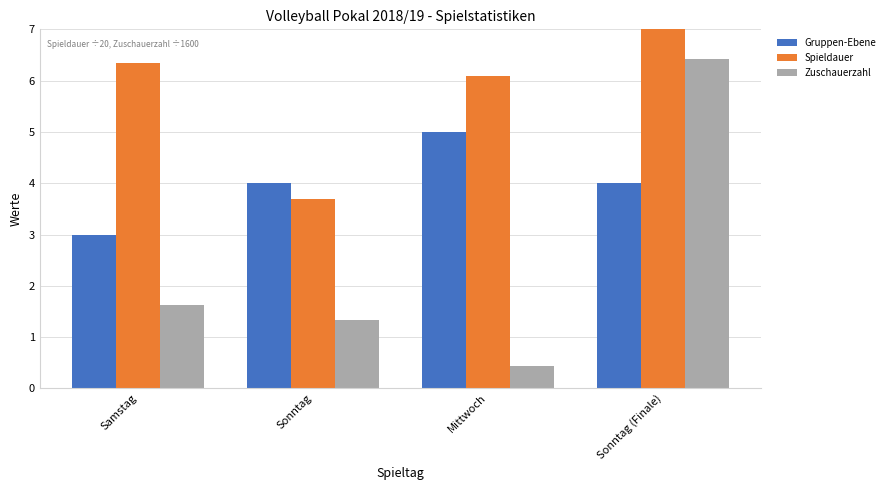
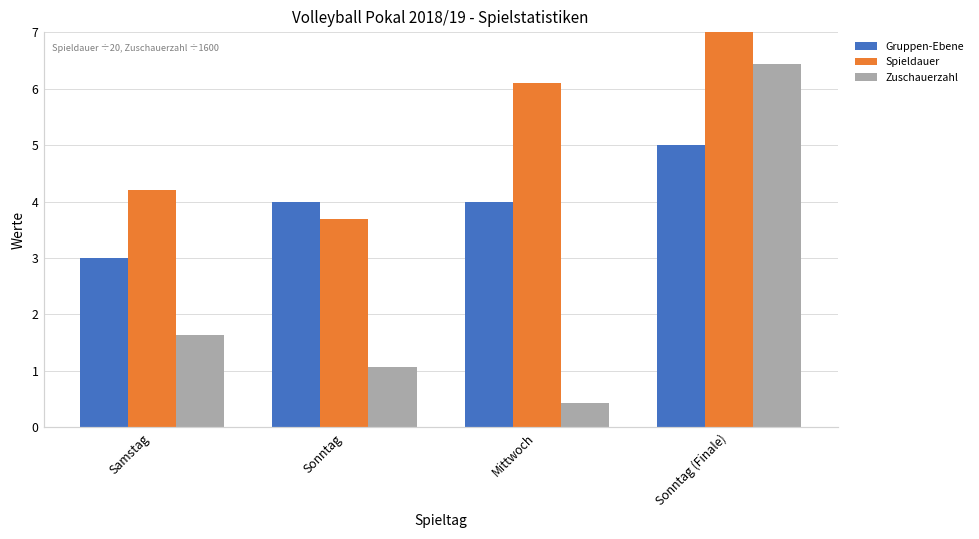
  {
    "Gruppen-Ebene": {
      "Samstag": 3,
      "Sonntag": 4,
-     "Mittwoch": 5,
-     "Sonntag (Finale)": 4
+     "Mittwoch": 4,
+     "Sonntag (Finale)": 5
    },
    "Spieldauer": {
-     "Samstag": 6.4,
+     "Samstag": 4.2,
      "Sonntag": 3.7,
      "Mittwoch": 6.1
    },
    "Zuschauerzahl": {
      "Samstag": 1.6,
-     "Sonntag": 1.3,
+     "Sonntag": 1.1,
      "Mittwoch": 0.4,
      "Sonntag (Finale)": 6.4
    }
  }
